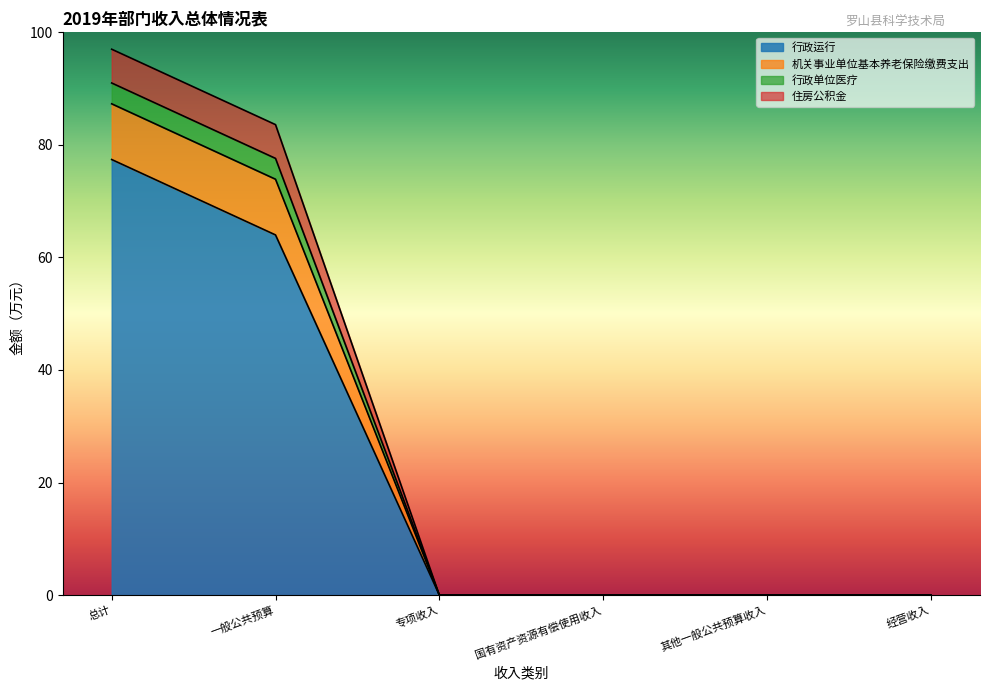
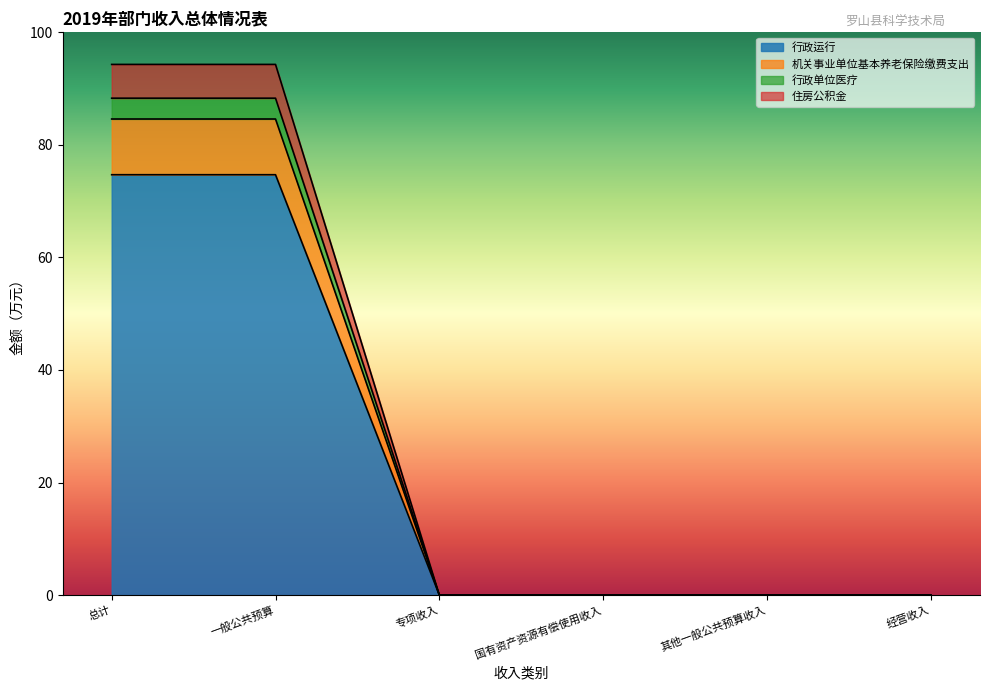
  {
    "行政运行": {
-     "总计": 77,
-     "一般公共预算": 64
+     "总计": 75,
+     "一般公共预算": 75
    },
    "机关事业单位基本养老保险缴费支出": {
      "总计": 10,
      "一般公共预算": 10
    },
    "行政单位医疗": {
      "总计": 4,
      "一般公共预算": 4
    },
    "住房公积金": {
      "总计": 6,
      "一般公共预算": 6
    }
  }
